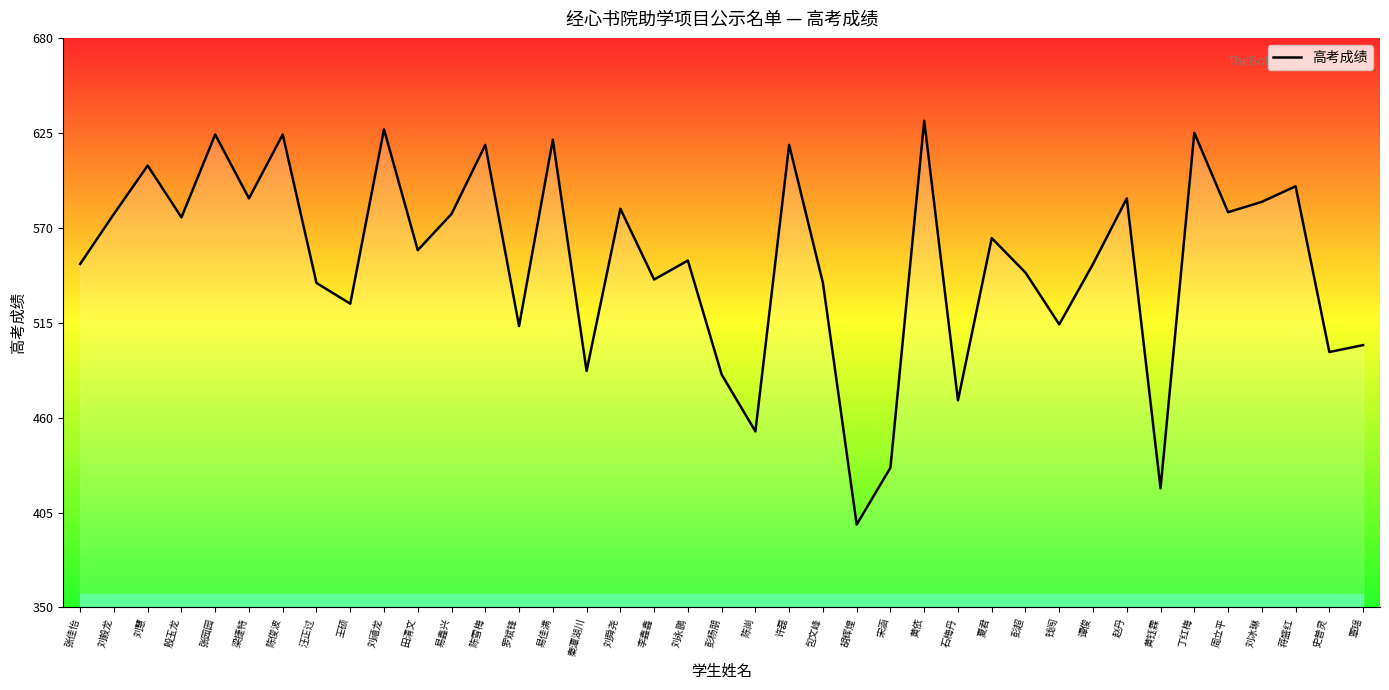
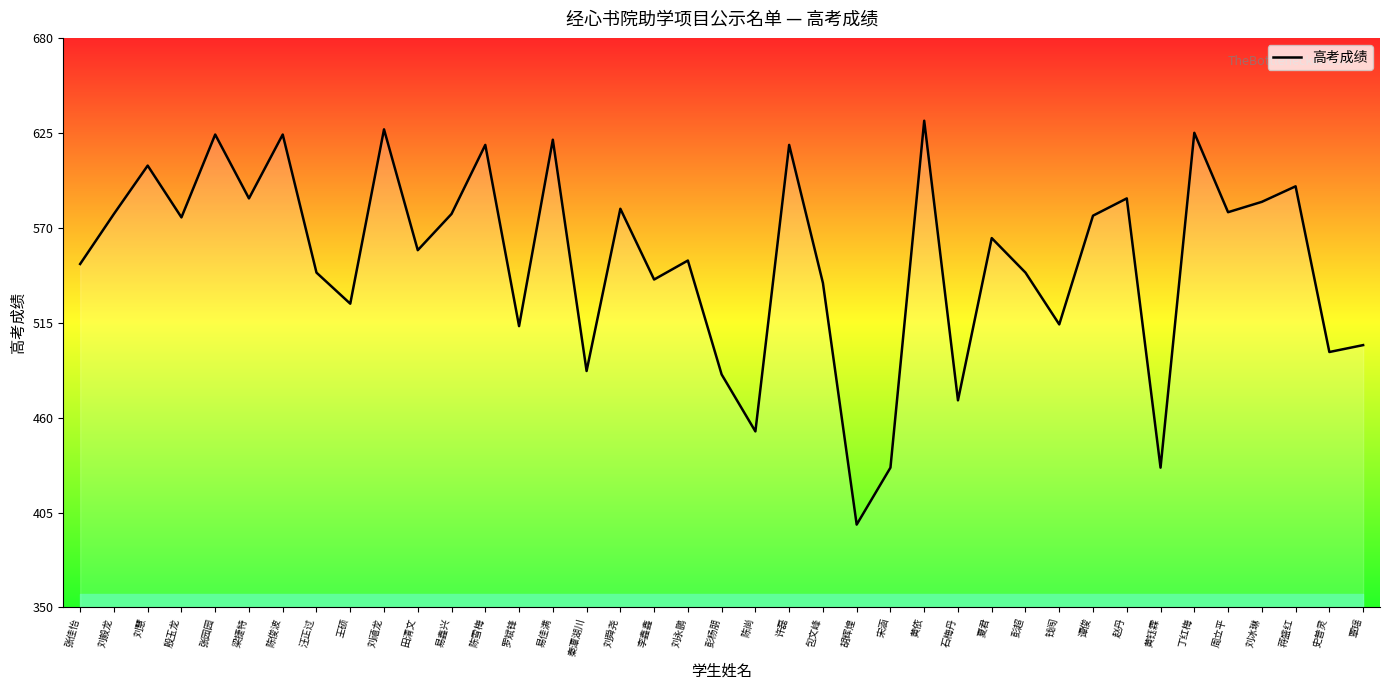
  {
    "高考成绩": {
      "张佳怡": 549,
      "刘毅龙": 578,
      "刘慧": 606,
      "殷玉龙": 576,
      "张园园": 624,
      "梁捷特": 587,
      "陈俊波": 624,
-     "汪正过": 538,
+     "汪正过": 544,
      "王硕": 526,
      "刘禧龙": 627,
      "田清文": 557,
      "易鑫兴": 578,
      "陈雪梅": 618,
      "罗斌锋": 513,
      "易佳满": 621,
      "秦潭湖川": 487,
      "刘舜尧": 581,
      "李鑫鑫": 540,
      "刘永鹏": 551,
      "彭杨朋": 485,
      "陈尚": 452,
      "许磊": 618,
      "包文峰": 538,
      "胡辉煌": 398,
      "宋涵": 431,
      "黄依": 632,
      "石梅丹": 470,
      "夏君": 564,
      "彭超": 544,
      "钱闯": 514,
-     "谭俊": 549,
+     "谭俊": 577,
      "赵丹": 587,
-     "黄钰霖": 419,
+     "黄钰霖": 431,
      "丁红梅": 625,
      "周立平": 579,
      "刘冰琳": 585,
      "蒋盛红": 594,
      "史普灵": 498,
      "覃瑶": 502
    }
  }
